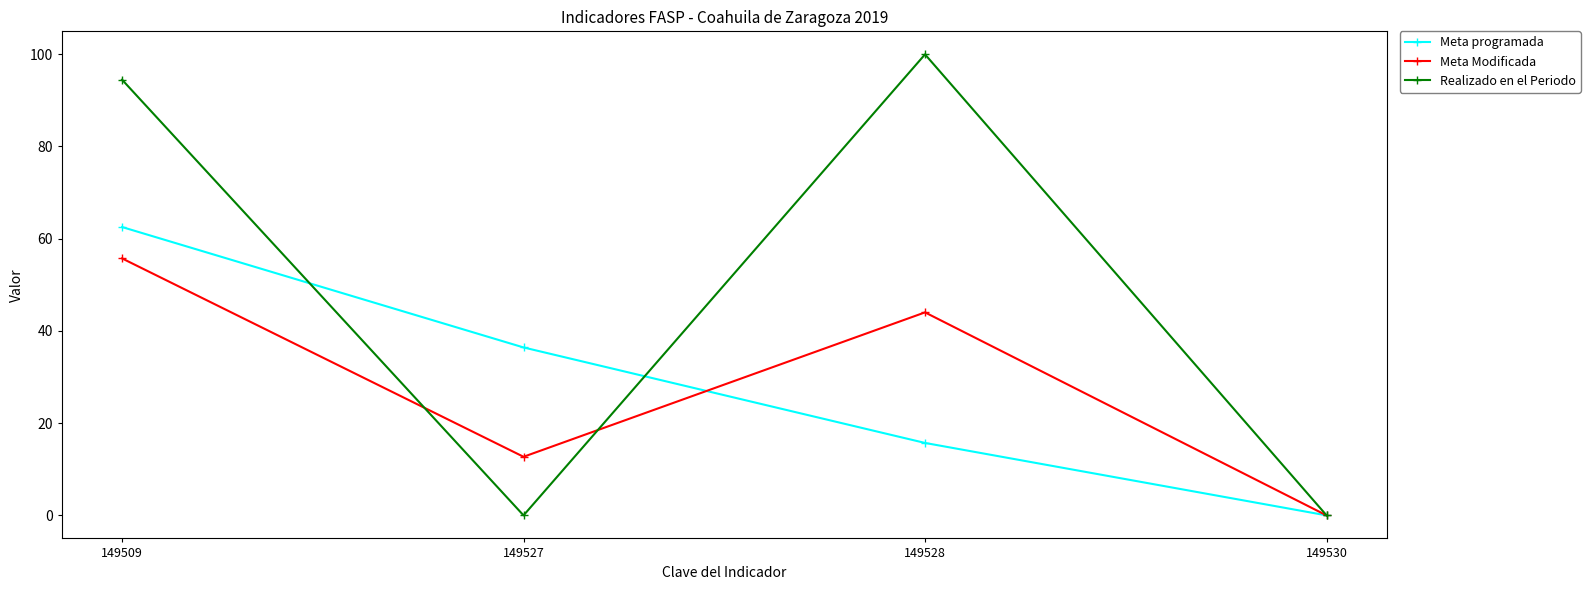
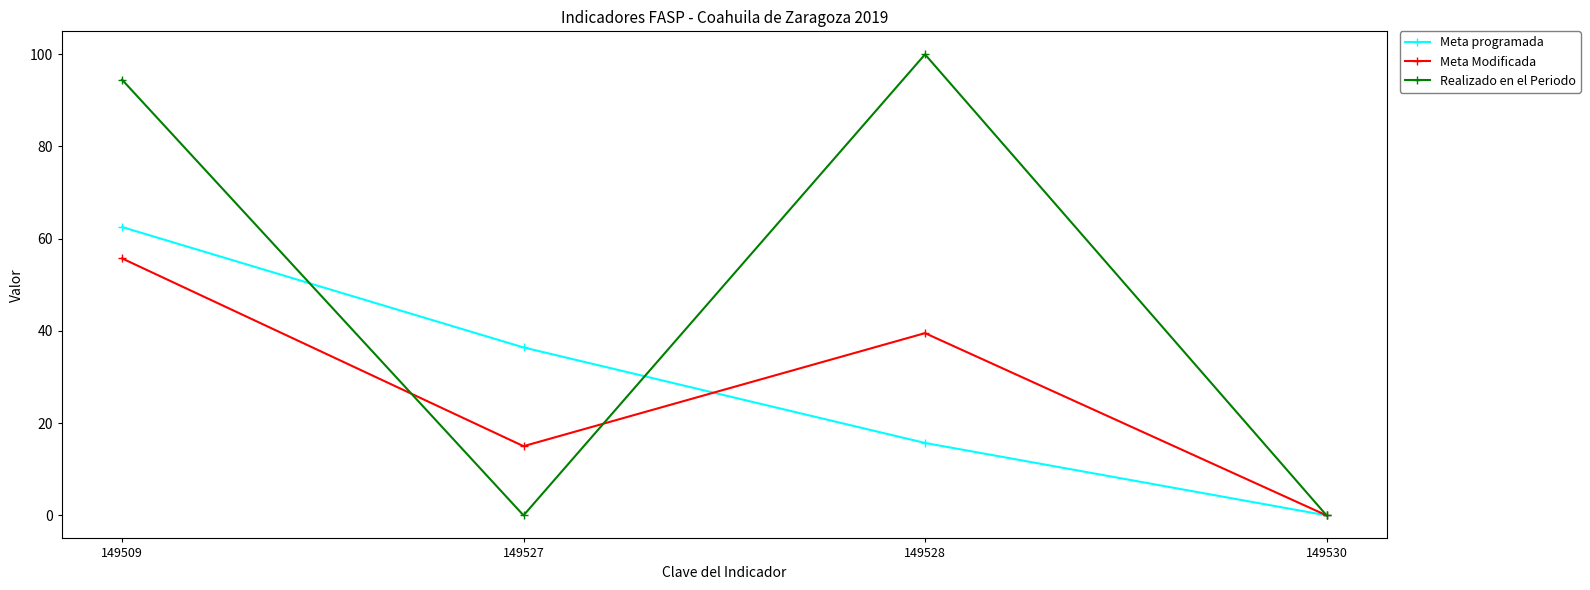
  {
    "Meta programada": {
      "149509": 63,
      "149527": 36,
      "149528": 16
    },
    "Meta Modificada": {
      "149509": 56,
-     "149527": 13,
-     "149528": 44
+     "149527": 15,
+     "149528": 40
    },
    "Realizado en el Periodo": {
      "149509": 94,
      "149527": 0,
      "149528": 100
    }
  }
